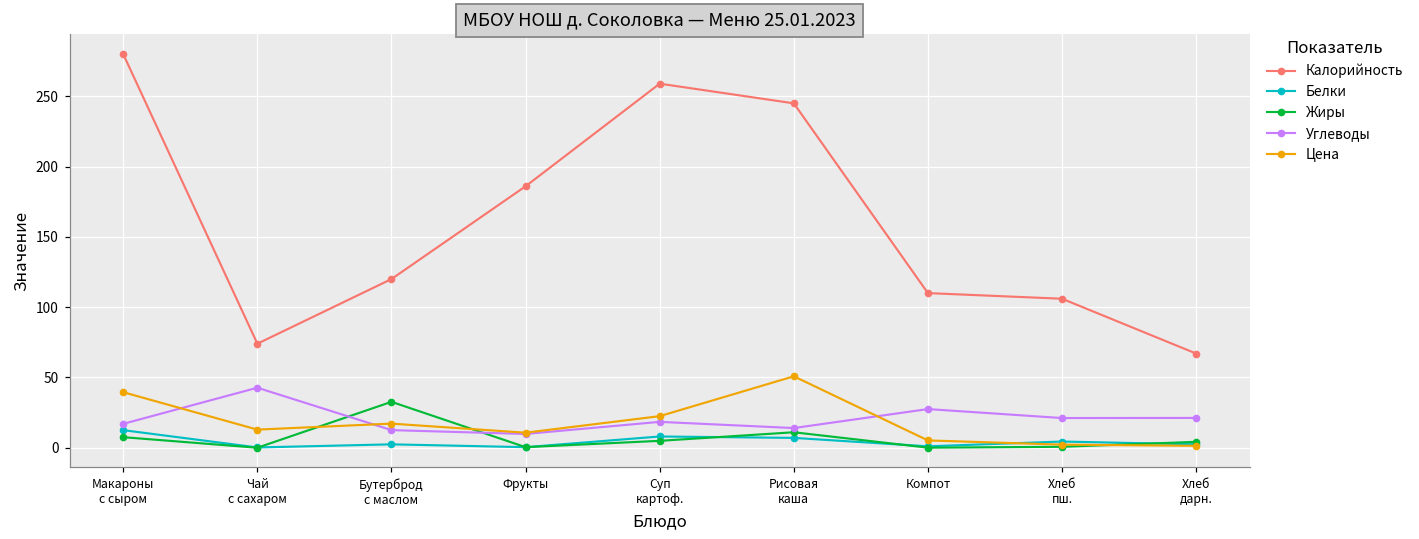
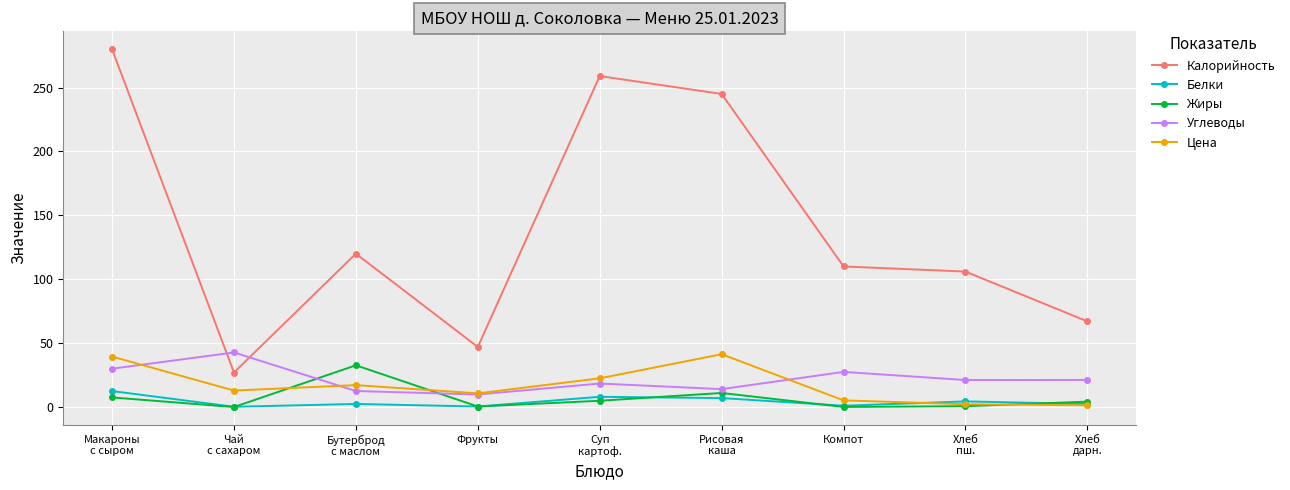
  {
    "Калорийность": {
      "Макароны с сыром": 280,
-     "Чай с сахаром": 74,
+     "Чай с сахаром": 27,
      "Бутерброд с маслом": 120,
-     "Фрукты": 186,
+     "Фрукты": 47,
      "Суп картоф.": 259,
      "Рисовая каша": 245,
      "Компот": 110,
      "Хлеб пш.": 106,
      "Хлеб дарн.": 67
    },
    "Белки": {
      "Макароны с сыром": 13,
      "Бутерброд с маслом": 2,
      "Суп картоф.": 8,
      "Рисовая каша": 7,
      "Хлеб пш.": 4
    },
    "Жиры": {
      "Макароны с сыром": 8,
      "Бутерброд с маслом": 33,
      "Суп картоф.": 5,
      "Рисовая каша": 11
    },
    "Углеводы": {
-     "Макароны с сыром": 17,
+     "Макароны с сыром": 30,
      "Чай с сахаром": 43,
      "Бутерброд с маслом": 13,
      "Суп картоф.": 18,
      "Рисовая каша": 14,
      "Компот": 28,
      "Хлеб пш.": 21,
      "Хлеб дарн.": 21
    },
    "Цена": {
      "Макароны с сыром": 40,
      "Чай с сахаром": 13,
      "Бутерброд с маслом": 17,
      "Суп картоф.": 22,
-     "Рисовая каша": 51,
+     "Рисовая каша": 41,
      "Компот": 5
    }
  }
